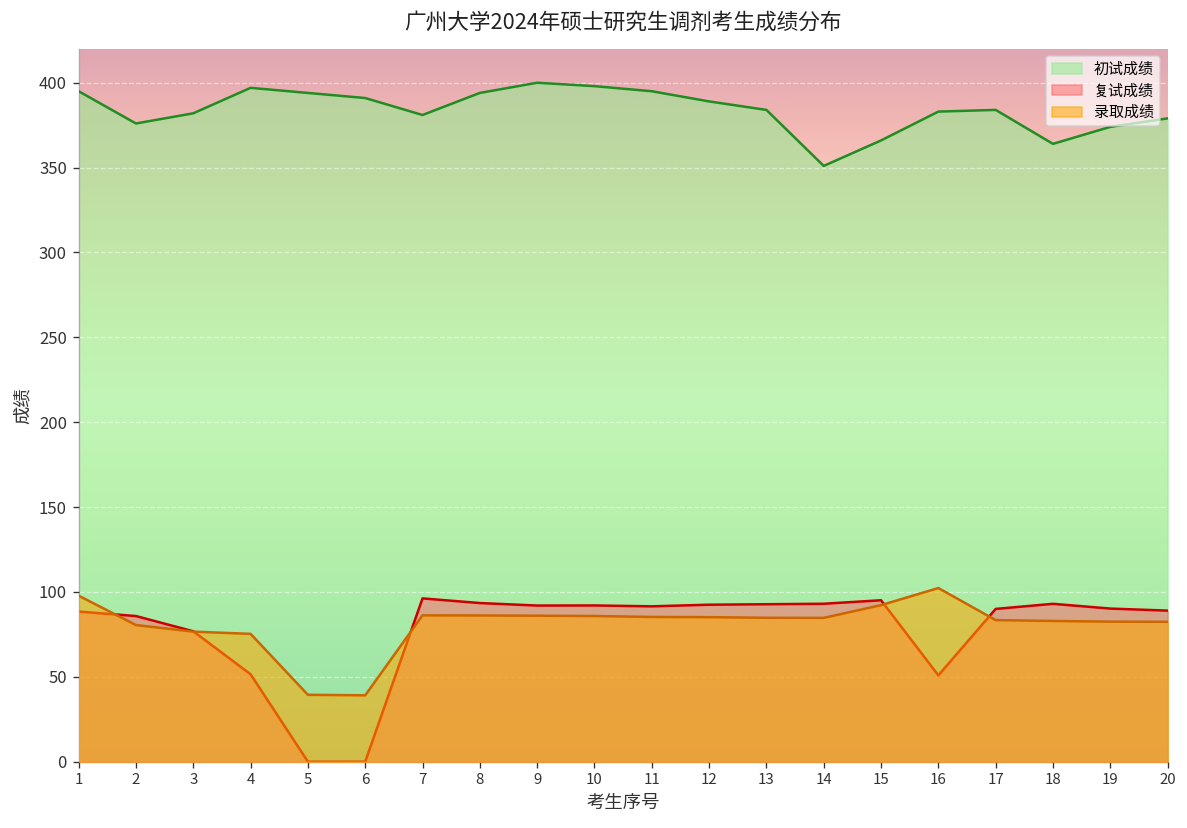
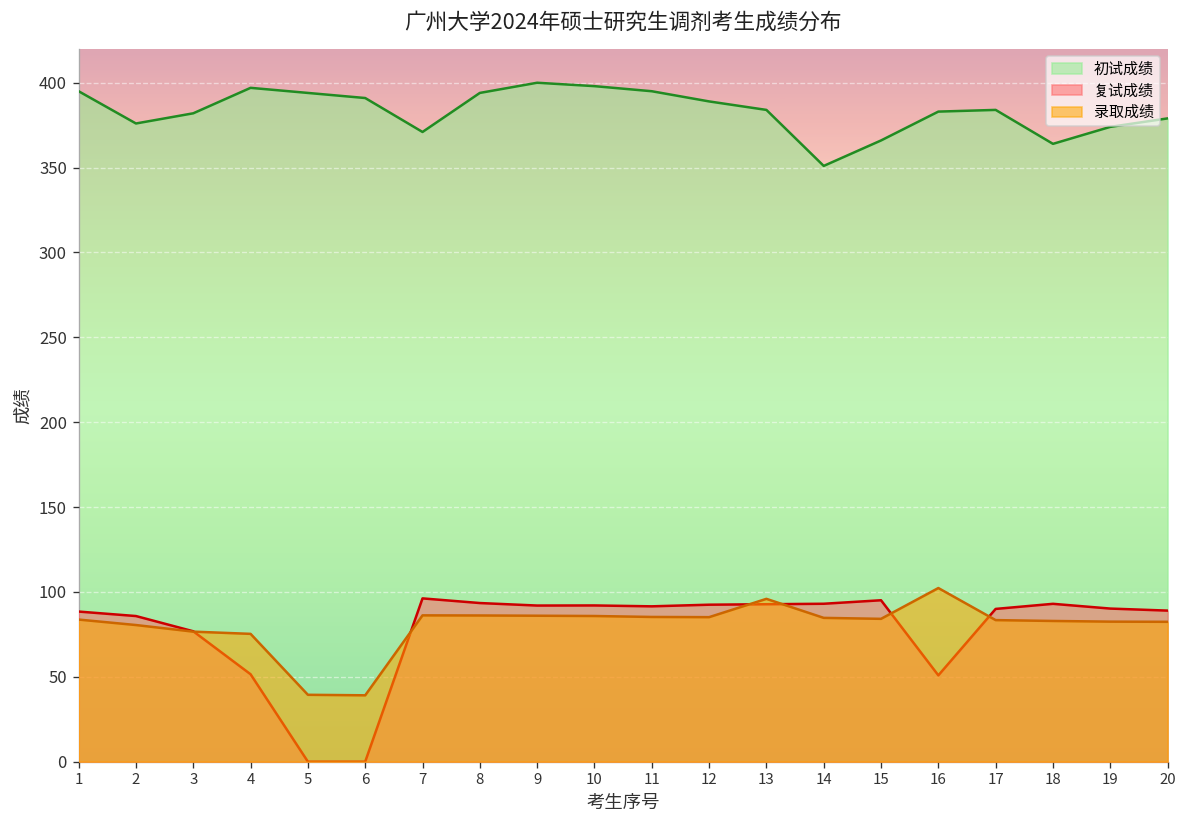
  {
    "初试成绩": {
      "1": 395,
      "2": 376,
      "3": 382,
      "4": 397,
      "5": 394,
      "6": 391,
-     "7": 381,
+     "7": 371,
      "8": 394,
      "9": 400,
      "10": 398,
      "11": 395,
      "12": 389,
      "13": 384,
      "14": 351,
      "15": 366,
      "16": 383,
      "17": 384,
      "18": 364,
      "20": 379
    },
    "复试成绩": {
      "1": 88,
      "2": 86,
      "4": 52,
      "5": 0,
      "6": 0,
      "7": 96,
      "8": 93,
      "9": 92,
      "10": 92,
      "11": 92,
      "12": 92,
      "13": 93,
      "14": 93,
      "15": 95,
      "16": 51,
      "17": 90,
      "18": 93,
      "19": 90,
      "20": 89
    },
    "录取成绩": {
-     "1": 98,
+     "1": 84,
      "2": 81,
      "4": 75,
      "5": 39,
      "6": 39,
      "7": 86,
      "8": 86,
      "9": 86,
      "10": 86,
      "11": 85,
      "12": 85,
-     "13": 85,
+     "13": 96,
      "14": 85,
-     "15": 92,
+     "15": 84,
      "16": 102,
      "17": 83,
      "18": 83,
      "19": 83,
      "20": 82
    }
  }
